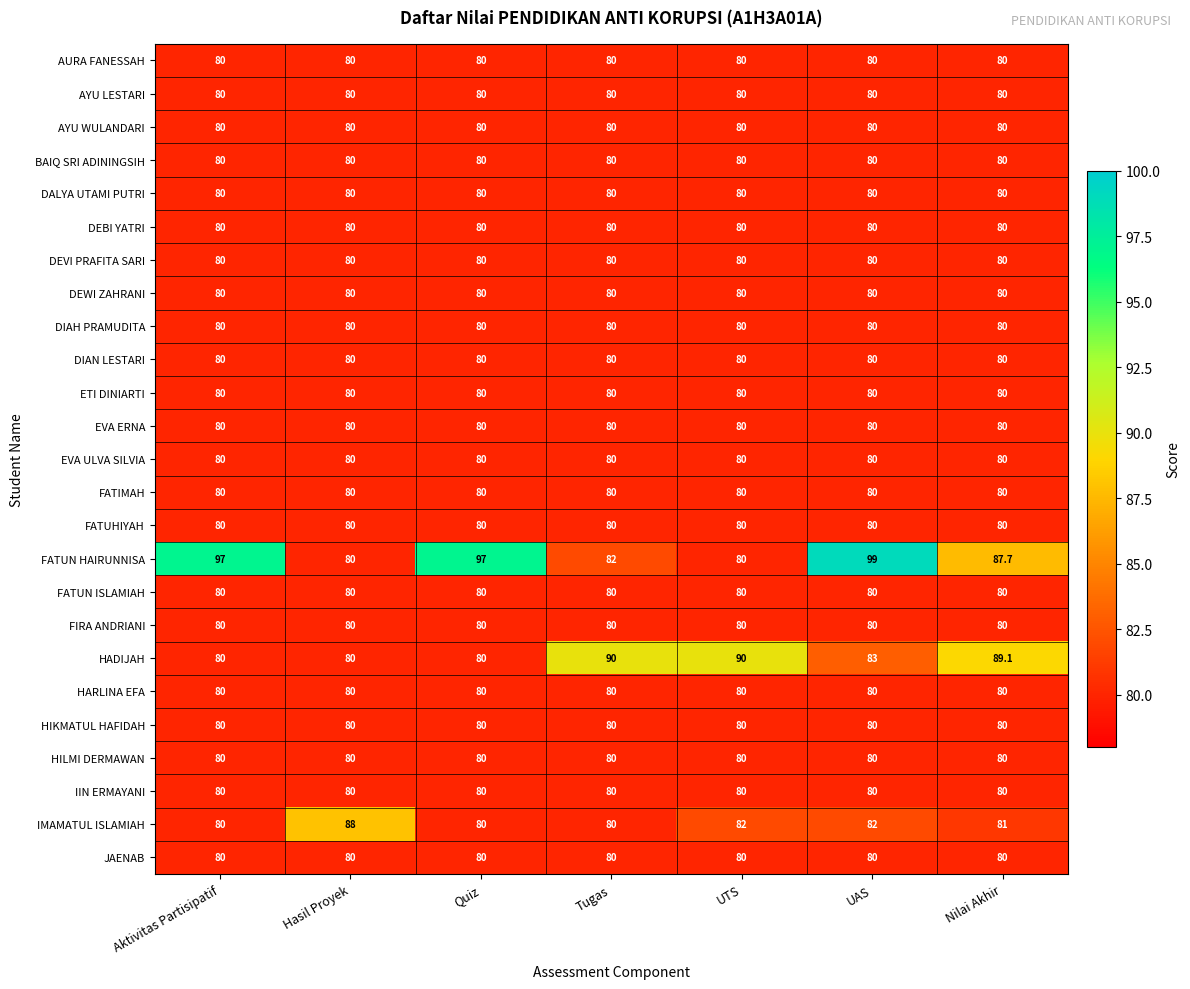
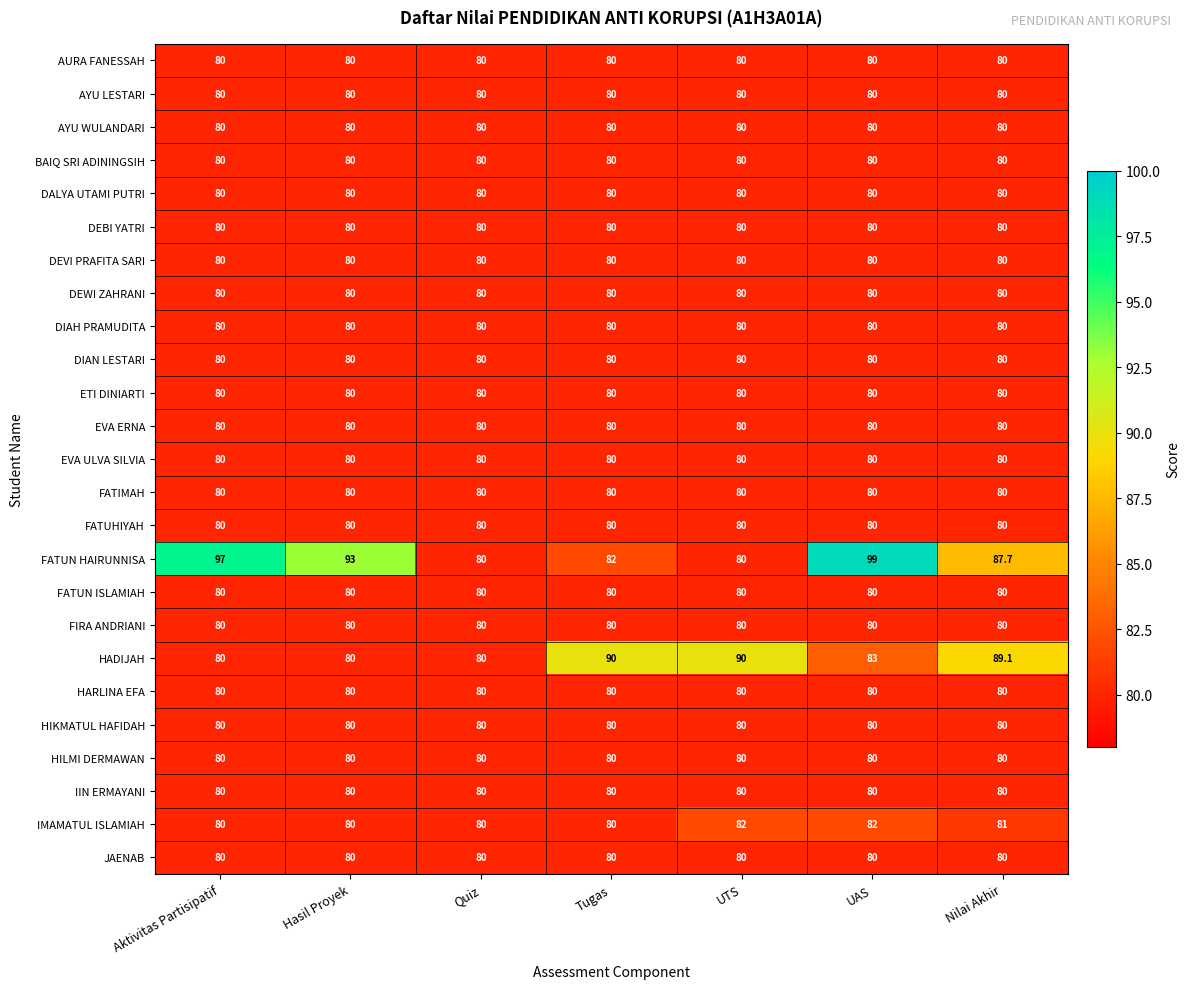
  {
    "AURA FANESSAH": {
      "Aktivitas Partisipatif": 80,
      "Hasil Proyek": 80,
      "Quiz": 80,
      "Tugas": 80,
      "UTS": 80,
      "UAS": 80,
      "Nilai Akhir": 80
    },
    "AYU LESTARI": {
      "Aktivitas Partisipatif": 80,
      "Hasil Proyek": 80,
      "Quiz": 80,
      "Tugas": 80,
      "UTS": 80,
      "UAS": 80,
      "Nilai Akhir": 80
    },
    "AYU WULANDARI": {
      "Aktivitas Partisipatif": 80,
      "Hasil Proyek": 80,
      "Quiz": 80,
      "Tugas": 80,
      "UTS": 80,
      "UAS": 80,
      "Nilai Akhir": 80
    },
    "BAIQ SRI ADININGSIH": {
      "Aktivitas Partisipatif": 80,
      "Hasil Proyek": 80,
      "Quiz": 80,
      "Tugas": 80,
      "UTS": 80,
      "UAS": 80,
      "Nilai Akhir": 80
    },
    "DALYA UTAMI PUTRI": {
      "Aktivitas Partisipatif": 80,
      "Hasil Proyek": 80,
      "Quiz": 80,
      "Tugas": 80,
      "UTS": 80,
      "UAS": 80,
      "Nilai Akhir": 80
    },
    "DEBI YATRI": {
      "Aktivitas Partisipatif": 80,
      "Hasil Proyek": 80,
      "Quiz": 80,
      "Tugas": 80,
      "UTS": 80,
      "UAS": 80,
      "Nilai Akhir": 80
    },
    "DEVI PRAFITA SARI": {
      "Aktivitas Partisipatif": 80,
      "Hasil Proyek": 80,
      "Quiz": 80,
      "Tugas": 80,
      "UTS": 80,
      "UAS": 80,
      "Nilai Akhir": 80
    },
    "DEWI ZAHRANI": {
      "Aktivitas Partisipatif": 80,
      "Hasil Proyek": 80,
      "Quiz": 80,
      "Tugas": 80,
      "UTS": 80,
      "UAS": 80,
      "Nilai Akhir": 80
    },
    "DIAH PRAMUDITA": {
      "Aktivitas Partisipatif": 80,
      "Hasil Proyek": 80,
      "Quiz": 80,
      "Tugas": 80,
      "UTS": 80,
      "UAS": 80,
      "Nilai Akhir": 80
    },
    "DIAN LESTARI": {
      "Aktivitas Partisipatif": 80,
      "Hasil Proyek": 80,
      "Quiz": 80,
      "Tugas": 80,
      "UTS": 80,
      "UAS": 80,
      "Nilai Akhir": 80
    },
    "ETI DINIARTI": {
      "Aktivitas Partisipatif": 80,
      "Hasil Proyek": 80,
      "Quiz": 80,
      "Tugas": 80,
      "UTS": 80,
      "UAS": 80,
      "Nilai Akhir": 80
    },
    "EVA ERNA": {
      "Aktivitas Partisipatif": 80,
      "Hasil Proyek": 80,
      "Quiz": 80,
      "Tugas": 80,
      "UTS": 80,
      "UAS": 80,
      "Nilai Akhir": 80
    },
    "EVA ULVA SILVIA": {
      "Aktivitas Partisipatif": 80,
      "Hasil Proyek": 80,
      "Quiz": 80,
      "Tugas": 80,
      "UTS": 80,
      "UAS": 80,
      "Nilai Akhir": 80
    },
    "FATIMAH": {
      "Aktivitas Partisipatif": 80,
      "Hasil Proyek": 80,
      "Quiz": 80,
      "Tugas": 80,
      "UTS": 80,
      "UAS": 80,
      "Nilai Akhir": 80
    },
    "FATUHIYAH": {
      "Aktivitas Partisipatif": 80,
      "Hasil Proyek": 80,
      "Quiz": 80,
      "Tugas": 80,
      "UTS": 80,
      "UAS": 80,
      "Nilai Akhir": 80
    },
    "FATUN HAIRUNNISA": {
      "Aktivitas Partisipatif": 97,
-     "Hasil Proyek": 80,
-     "Quiz": 97,
+     "Hasil Proyek": 93,
+     "Quiz": 80,
      "Tugas": 82,
      "UTS": 80,
      "UAS": 99,
      "Nilai Akhir": 87.7
    },
    "FATUN ISLAMIAH": {
      "Aktivitas Partisipatif": 80,
      "Hasil Proyek": 80,
      "Quiz": 80,
      "Tugas": 80,
      "UTS": 80,
      "UAS": 80,
      "Nilai Akhir": 80
    },
    "FIRA ANDRIANI": {
      "Aktivitas Partisipatif": 80,
      "Hasil Proyek": 80,
      "Quiz": 80,
      "Tugas": 80,
      "UTS": 80,
      "UAS": 80,
      "Nilai Akhir": 80
    },
    "HADIJAH": {
      "Aktivitas Partisipatif": 80,
      "Hasil Proyek": 80,
      "Quiz": 80,
      "Tugas": 90,
      "UTS": 90,
      "UAS": 83,
      "Nilai Akhir": 89.1
    },
    "HARLINA EFA": {
      "Aktivitas Partisipatif": 80,
      "Hasil Proyek": 80,
      "Quiz": 80,
      "Tugas": 80,
      "UTS": 80,
      "UAS": 80,
      "Nilai Akhir": 80
    },
    "HIKMATUL HAFIDAH": {
      "Aktivitas Partisipatif": 80,
      "Hasil Proyek": 80,
      "Quiz": 80,
      "Tugas": 80,
      "UTS": 80,
      "UAS": 80,
      "Nilai Akhir": 80
    },
    "HILMI DERMAWAN": {
      "Aktivitas Partisipatif": 80,
      "Hasil Proyek": 80,
      "Quiz": 80,
      "Tugas": 80,
      "UTS": 80,
      "UAS": 80,
      "Nilai Akhir": 80
    },
    "IIN ERMAYANI": {
      "Aktivitas Partisipatif": 80,
      "Hasil Proyek": 80,
      "Quiz": 80,
      "Tugas": 80,
      "UTS": 80,
      "UAS": 80,
      "Nilai Akhir": 80
    },
    "IMAMATUL ISLAMIAH": {
      "Aktivitas Partisipatif": 80,
-     "Hasil Proyek": 88,
+     "Hasil Proyek": 80,
      "Quiz": 80,
      "Tugas": 80,
      "UTS": 82,
      "UAS": 82,
      "Nilai Akhir": 81
    },
    "JAENAB": {
      "Aktivitas Partisipatif": 80,
      "Hasil Proyek": 80,
      "Quiz": 80,
      "Tugas": 80,
      "UTS": 80,
      "UAS": 80,
      "Nilai Akhir": 80
    }
  }
